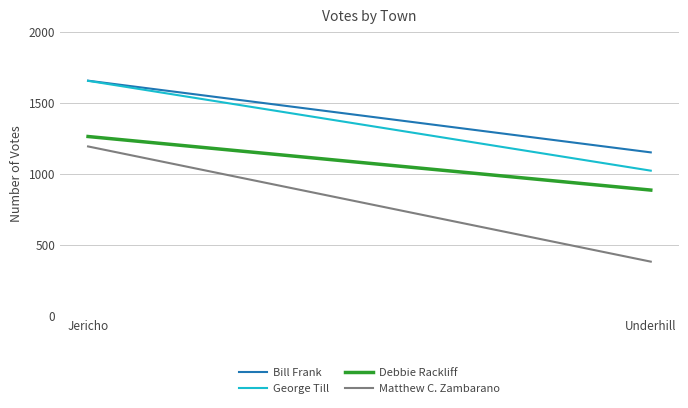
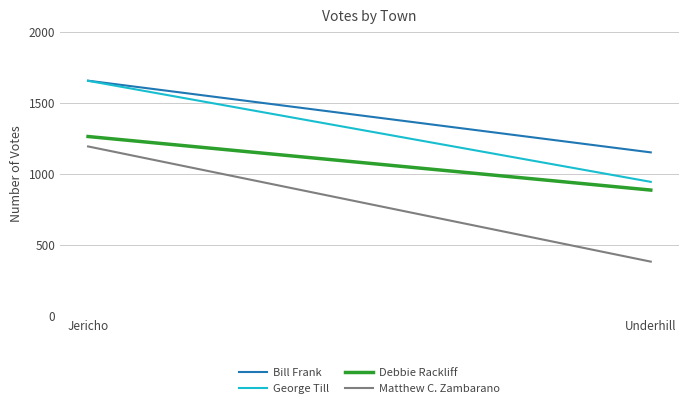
  {
    "Bill Frank": {
      "Underhill": 1150
    },
    "George Till": {
-     "Underhill": 1020
+     "Underhill": 940
    },
    "Debbie Rackliff": {
      "Jericho": 1260,
      "Underhill": 890
    },
    "Matthew C. Zambarano": {
      "Jericho": 1190,
      "Underhill": 380
    }
  }
